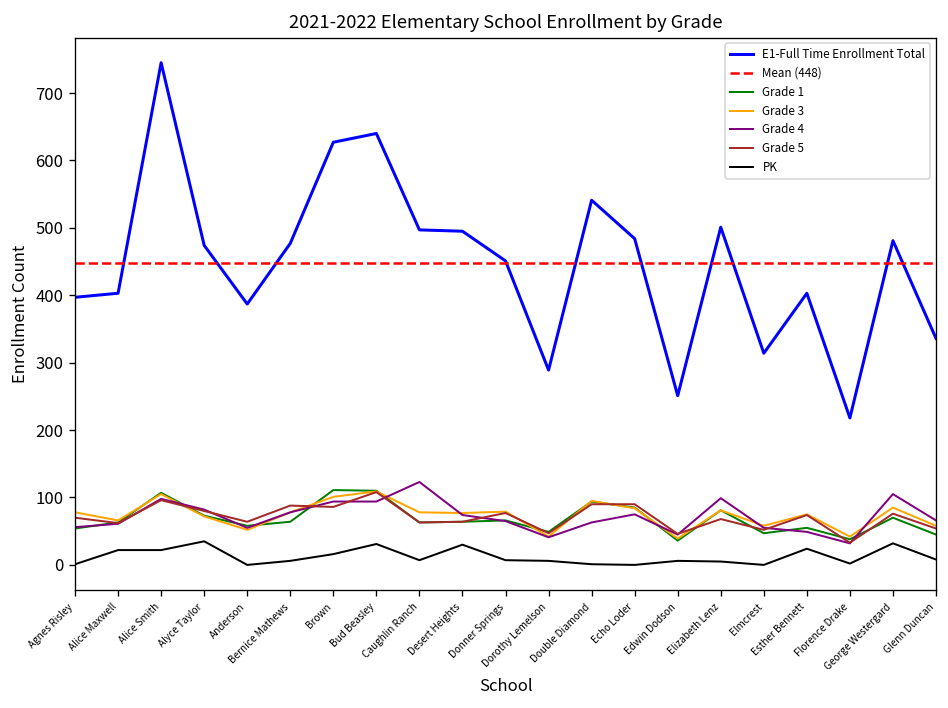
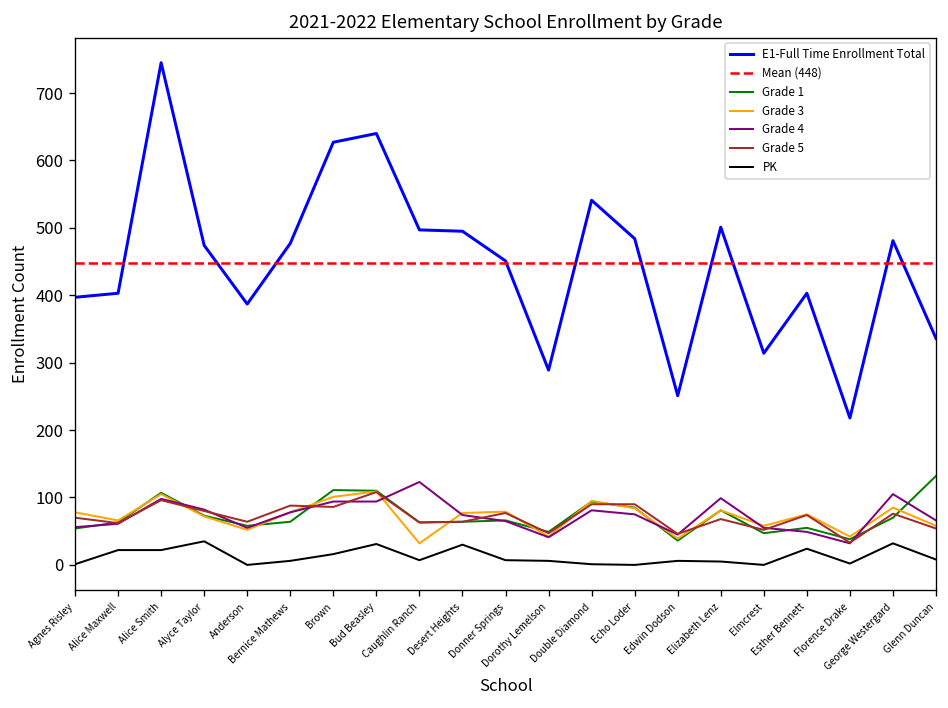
  {
    "E1-Full Time Enrollment Total": {
      "Agnes Risley": 400,
      "Alice Maxwell": 400,
      "Alice Smith": 750,
      "Alyce Taylor": 470,
      "Anderson": 390,
      "Bernice Mathews": 480,
      "Brown": 630,
      "Bud Beasley": 640,
      "Caughlin Ranch": 500,
      "Desert Heights": 500,
      "Donner Springs": 450,
      "Dorothy Lemelson": 290,
      "Double Diamond": 540,
      "Echo Loder": 480,
      "Edwin Dodson": 250,
      "Elizabeth Lenz": 500,
      "Elmcrest": 310,
      "Esther Bennett": 400,
      "Florence Drake": 220,
      "George Westergard": 480,
      "Glenn Duncan": 340
    },
    "Grade 1": {
      "Bernice Mathews": 60,
      "Brown": 110,
      "Elmcrest": 50,
      "Esther Bennett": 60,
      "George Westergard": 70,
-     "Glenn Duncan": 50
+     "Glenn Duncan": 130
    },
    "Grade 3": {
      "Agnes Risley": 80,
      "Brown": 100,
-     "Caughlin Ranch": 80,
+     "Caughlin Ranch": 30,
      "George Westergard": 90
    },
    "Grade 4": {
      "Brown": 90,
      "Bud Beasley": 90,
      "Caughlin Ranch": 120,
-     "Double Diamond": 60,
+     "Double Diamond": 80,
      "Echo Loder": 80,
      "Elizabeth Lenz": 100,
      "Esther Bennett": 50,
      "George Westergard": 110,
      "Glenn Duncan": 70
    },
    "Grade 5": {
      "Agnes Risley": 70,
      "Anderson": 60,
      "Bernice Mathews": 90,
      "Brown": 90,
      "Echo Loder": 90,
      "Elizabeth Lenz": 70,
      "George Westergard": 80
    },
    "PK": {
      "Agnes Risley": 0,
      "Alice Maxwell": 20,
      "Alice Smith": 20,
      "Alyce Taylor": 40,
      "Anderson": 0,
      "Bernice Mathews": 10,
      "Brown": 20,
      "Bud Beasley": 30,
      "Caughlin Ranch": 10,
      "Desert Heights": 30,
      "Donner Springs": 10,
      "Dorothy Lemelson": 10,
      "Double Diamond": 0,
      "Echo Loder": 0,
      "Edwin Dodson": 10,
      "Elizabeth Lenz": 10,
      "Elmcrest": 0,
      "Esther Bennett": 20,
      "Florence Drake": 0,
      "George Westergard": 30,
      "Glenn Duncan": 10
    }
  }
